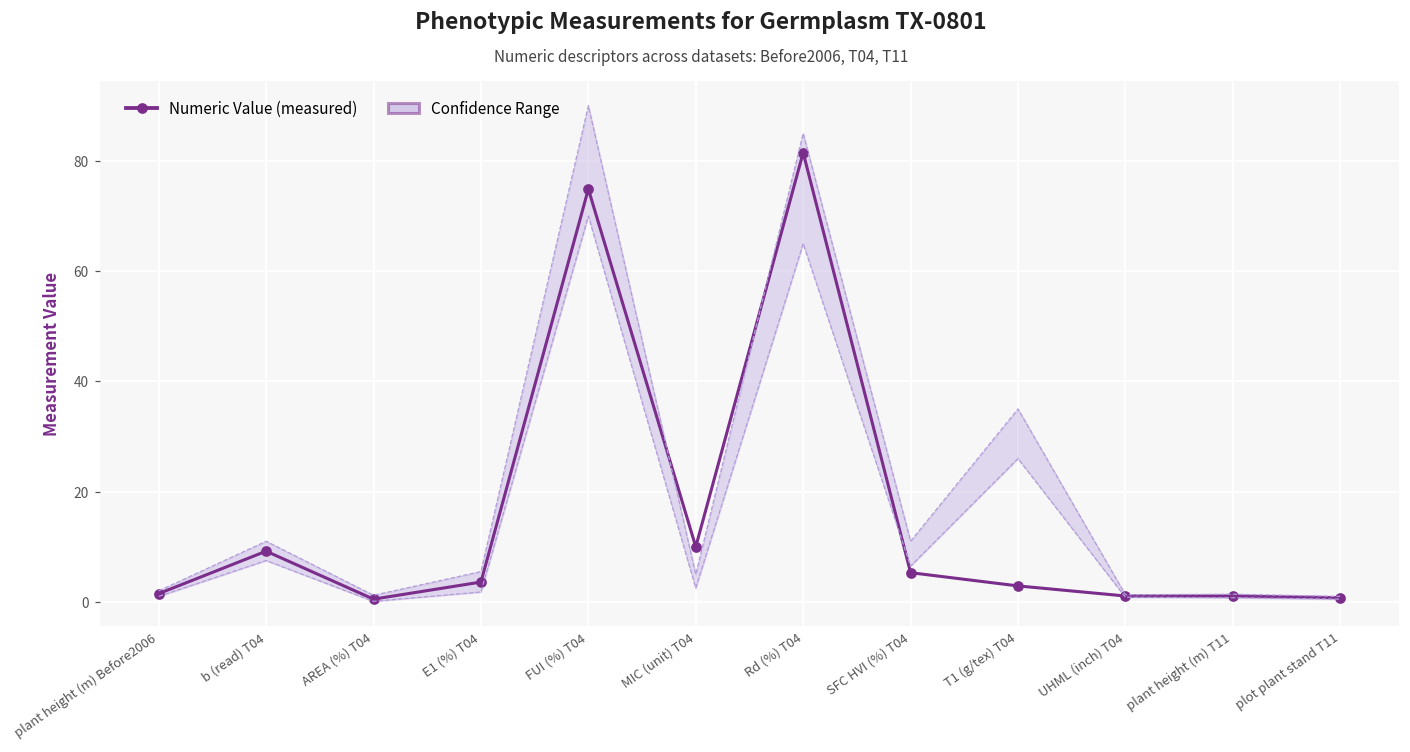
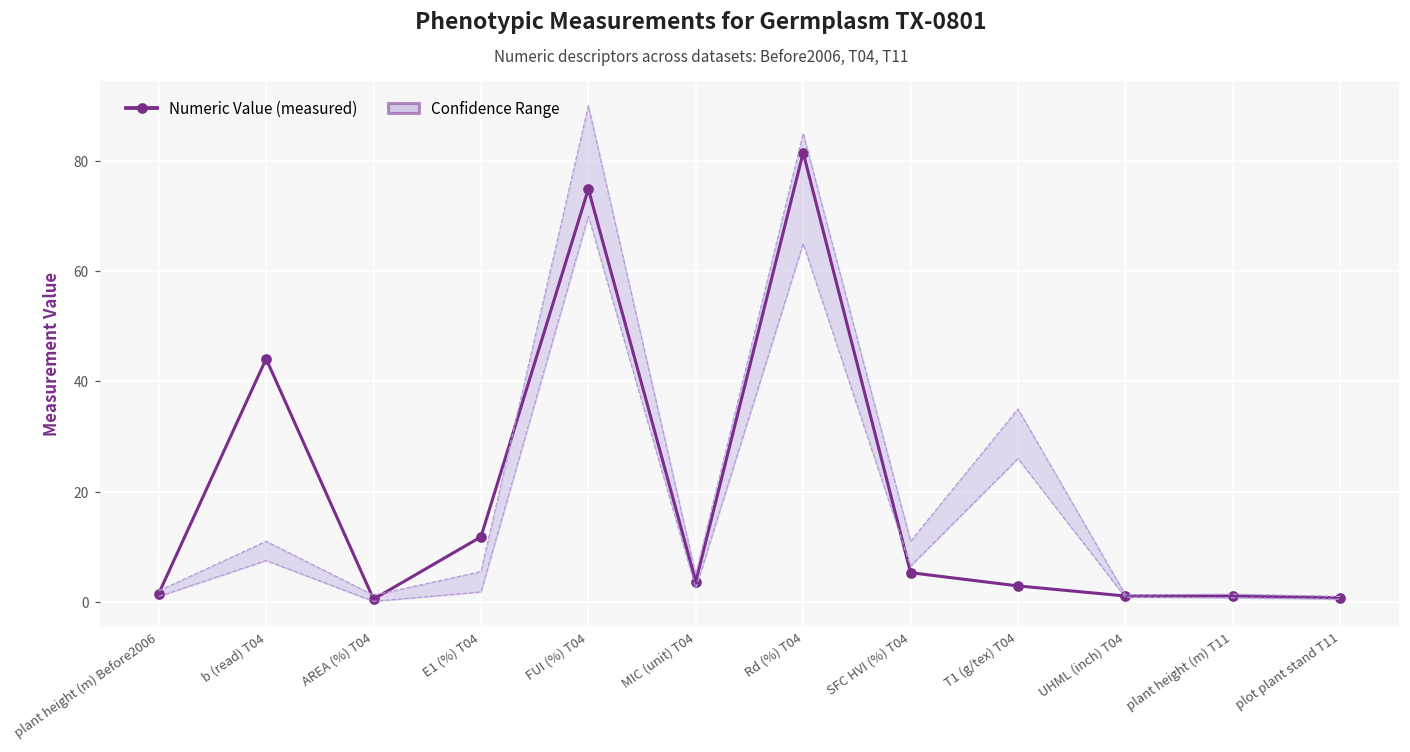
  {
    "Numeric Value (measured)": {
-     "b (read) T04": 9,
-     "E1 (%) T04": 4,
+     "b (read) T04": 44,
+     "E1 (%) T04": 12,
      "FUI (%) T04": 75,
-     "MIC (unit) T04": 10,
+     "MIC (unit) T04": 4,
      "Rd (%) T04": 82,
      "SFC HVI (%) T04": 5,
      "T1 (g/tex) T04": 3
    }
  }
